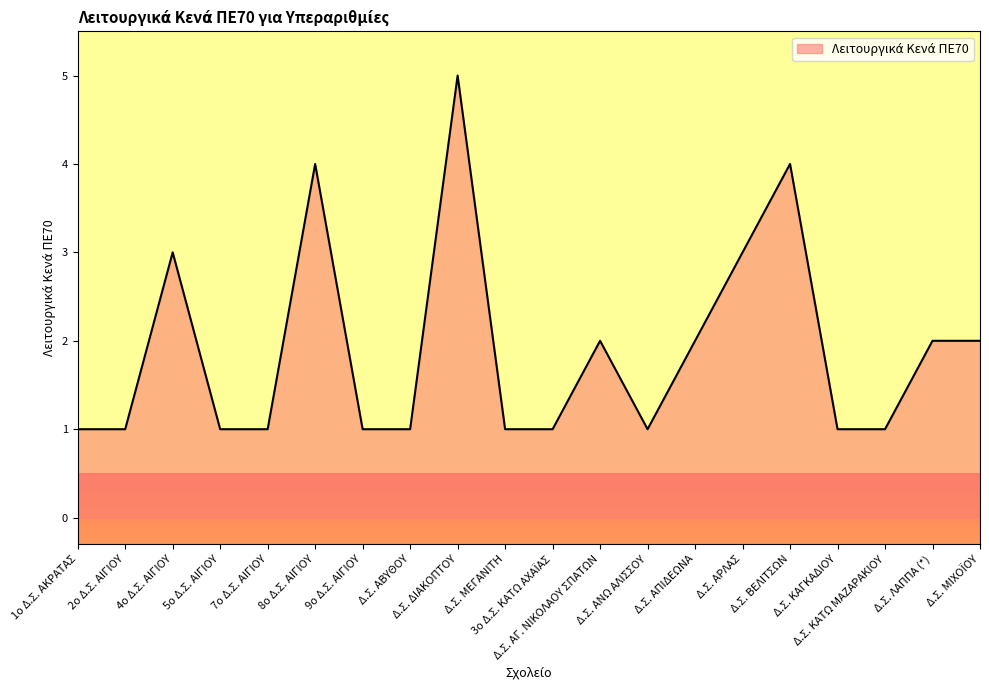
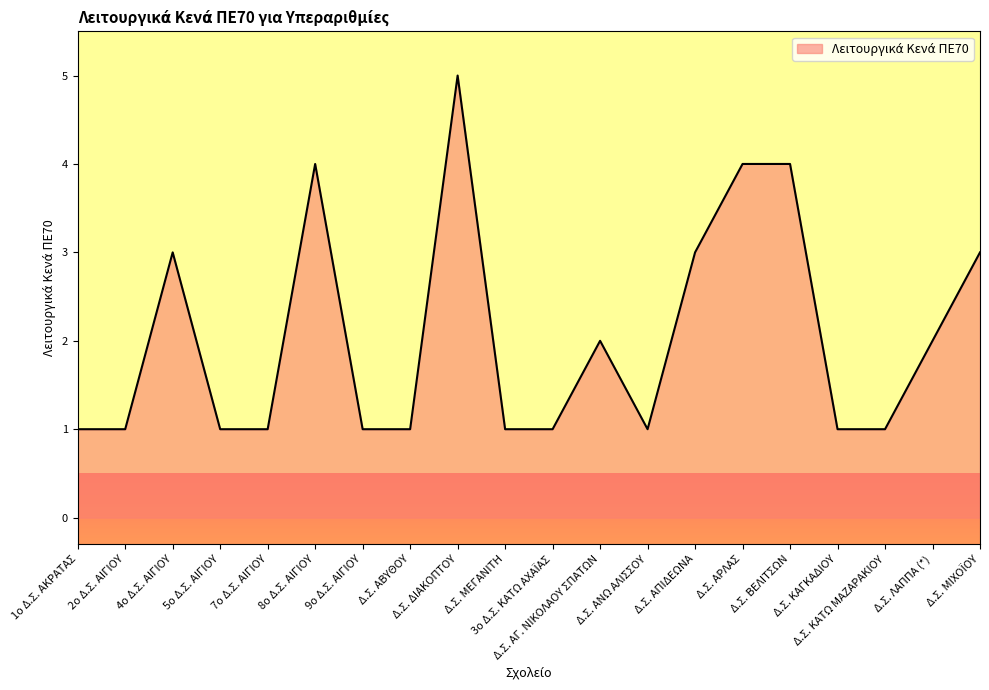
  {
    "1ο Δ.Σ. ΑΚΡΑΤΑΣ": 1.0,
    "2o Δ.Σ. ΑΙΓΙΟΥ": 1.0,
    "4ο Δ.Σ. ΑΙΓΙΟΥ": 3.0,
    "5ο Δ.Σ. ΑΙΓΙΟΥ": 1.0,
    "7ο Δ.Σ. ΑΙΓΙΟΥ": 1.0,
    "8ο Δ.Σ. ΑΙΓΙΟΥ": 4.0,
    "9ο Δ.Σ. ΑΙΓΙΟΥ": 1.0,
    "Δ.Σ. ΑΒΥΘΟΥ": 1.0,
    "Δ.Σ. ΔΙΑΚΟΠΤΟΥ": 5.0,
    "Δ.Σ. ΜΕΓΑΝΙΤΗ": 1.0,
    "3ο Δ.Σ. ΚΑΤΩ ΑΧΑΪΑΣ": 1.0,
    "Δ.Σ. ΑΓ. ΝΙΚΟΛΑΟΥ ΣΠΑΤΩΝ": 2.0,
    "Δ.Σ. ΑΝΩ ΑΛΙΣΣΟΥ": 1.0,
-   "Δ.Σ. ΑΠΙΔΕΩΝΑ": 2.0,
-   "Δ.Σ. ΑΡΛΑΣ": 3.0,
+   "Δ.Σ. ΑΠΙΔΕΩΝΑ": 3.0,
+   "Δ.Σ. ΑΡΛΑΣ": 4.0,
    "Δ.Σ. ΒΕΛΙΤΣΩΝ": 4.0,
    "Δ.Σ. ΚΑΓΚΑΔΙΟΥ": 1.0,
    "Δ.Σ. ΚΑΤΩ ΜΑΖΑΡΑΚΙΟΥ": 1.0,
    "Δ.Σ. ΛΑΠΠΑ (*)": 2.0,
-   "Δ.Σ. ΜΙΧΟΪΟΥ": 2.0
+   "Δ.Σ. ΜΙΧΟΪΟΥ": 3.0
  }
